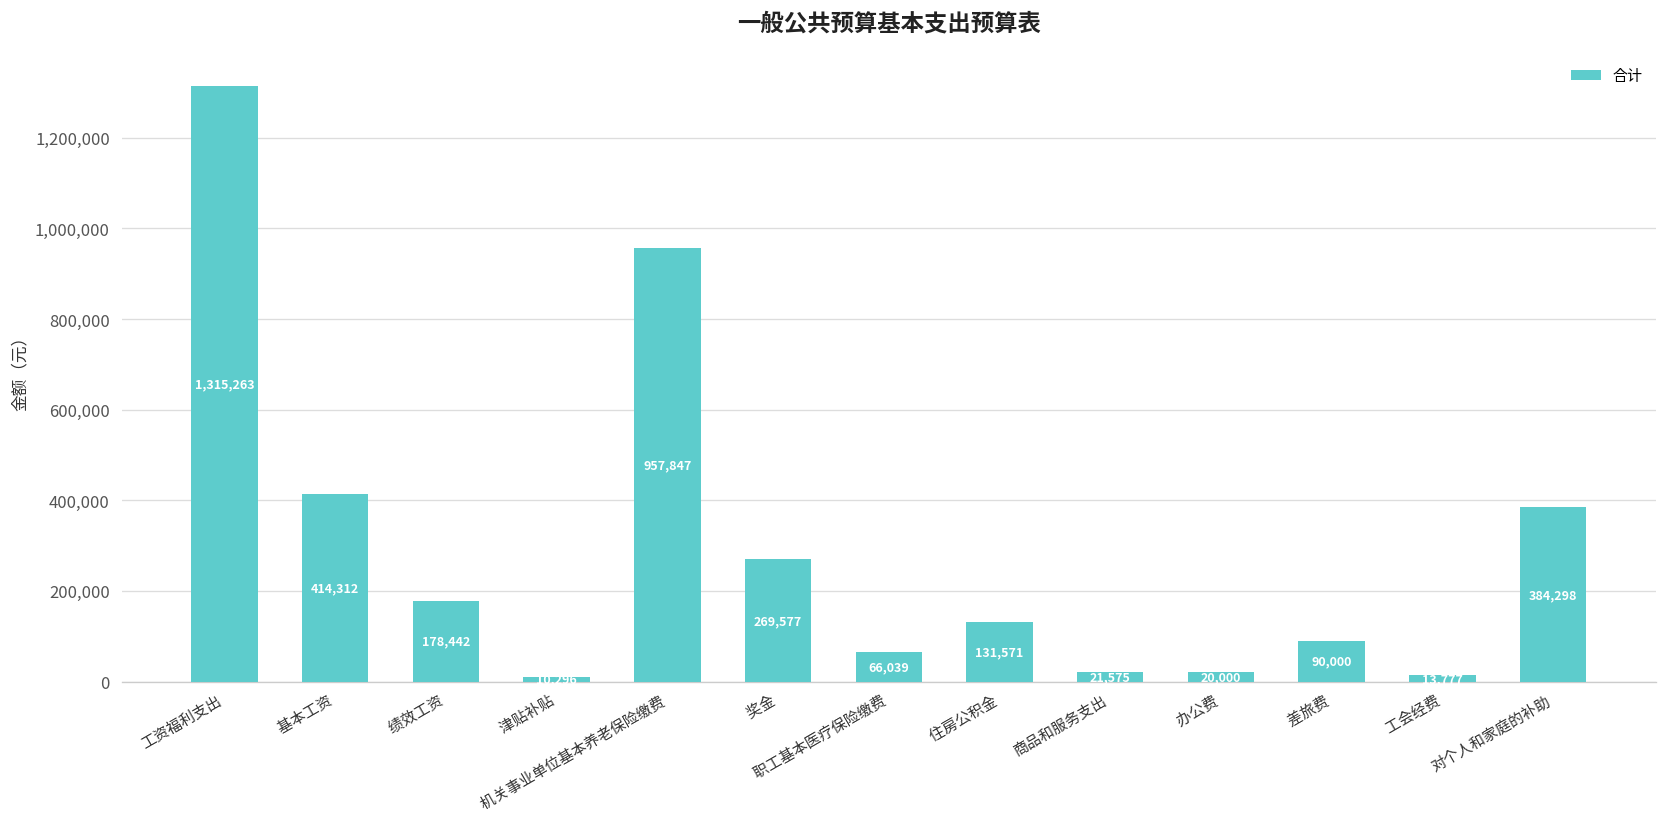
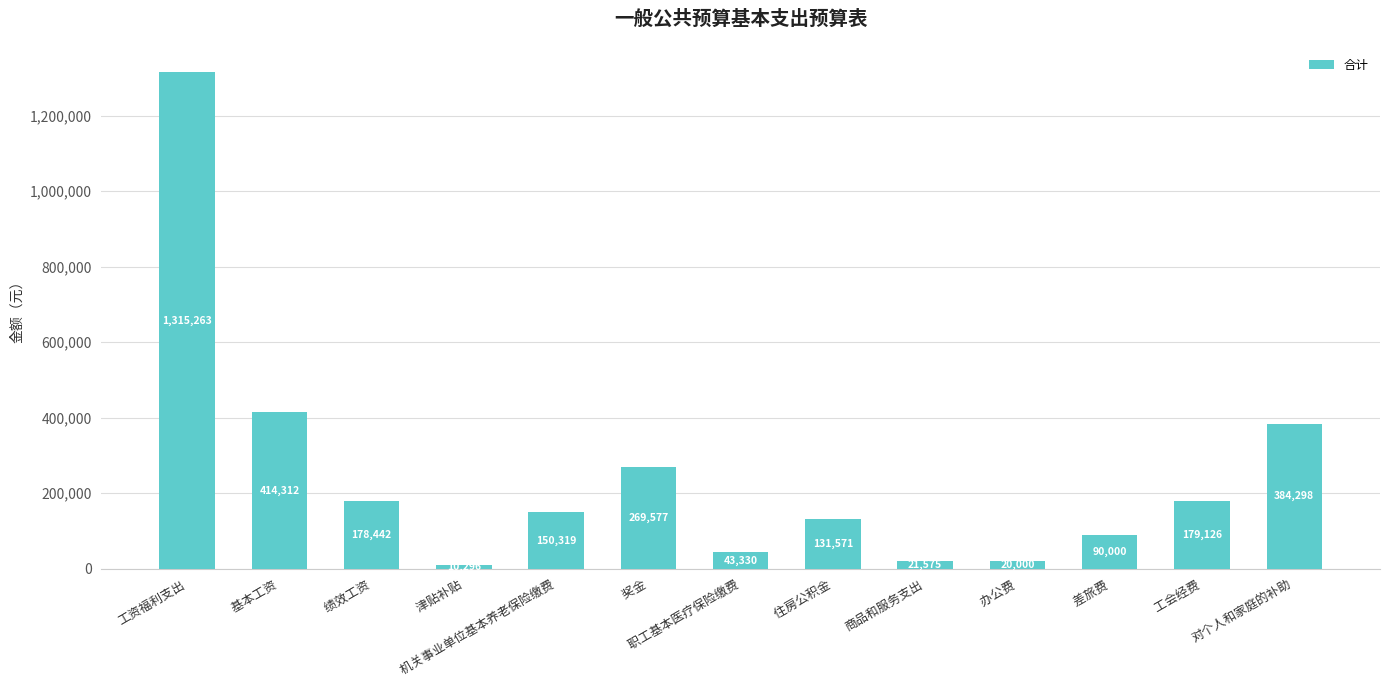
  {
    "工资福利支出": "1,315,263",
    "基本工资": "414,312",
    "绩效工资": "178,442",
-   "机关事业单位基本养老保险缴费": "957,847",
+   "机关事业单位基本养老保险缴费": "150,319",
    "奖金": "269,577",
-   "职工基本医疗保险缴费": "66,039",
+   "职工基本医疗保险缴费": "43,330",
    "住房公积金": "131,571",
    "商品和服务支出": "21,575",
    "办公费": "20,000",
    "差旅费": "90,000",
-   "工会经费": "13,777",
+   "工会经费": "179,126",
    "对个人和家庭的补助": "384,298"
  }
